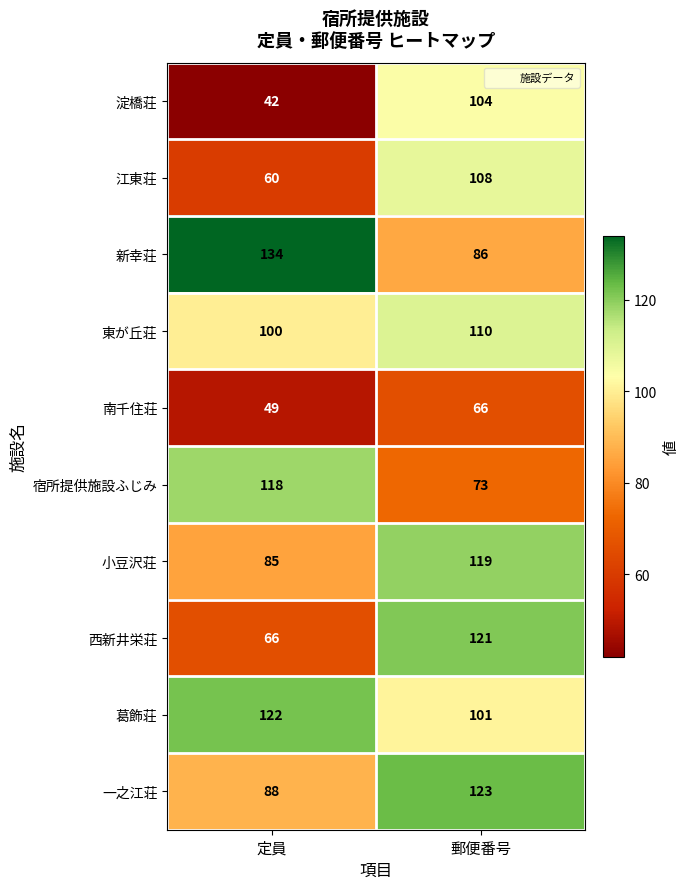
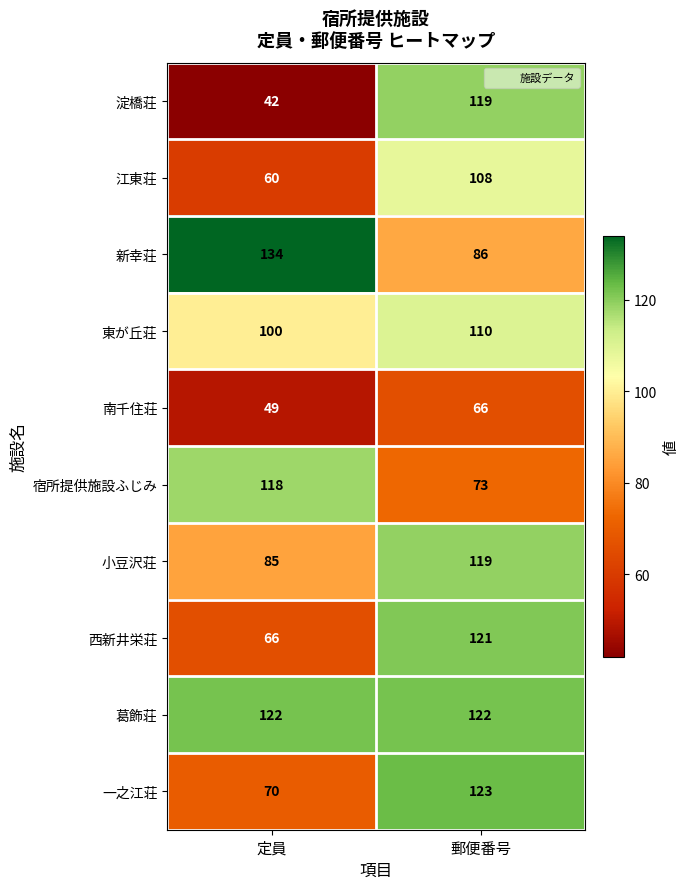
  {
    "淀橋荘": {
      "定員": 42,
-     "郵便番号": 104
+     "郵便番号": 119
    },
    "江東荘": {
      "定員": 60,
      "郵便番号": 108
    },
    "新幸荘": {
      "定員": 134,
      "郵便番号": 86
    },
    "東が丘荘": {
      "定員": 100,
      "郵便番号": 110
    },
    "南千住荘": {
      "定員": 49,
      "郵便番号": 66
    },
    "宿所提供施設ふじみ": {
      "定員": 118,
      "郵便番号": 73
    },
    "小豆沢荘": {
      "定員": 85,
      "郵便番号": 119
    },
    "西新井栄荘": {
      "定員": 66,
      "郵便番号": 121
    },
    "葛飾荘": {
      "定員": 122,
-     "郵便番号": 101
+     "郵便番号": 122
    },
    "一之江荘": {
-     "定員": 88,
+     "定員": 70,
      "郵便番号": 123
    }
  }
